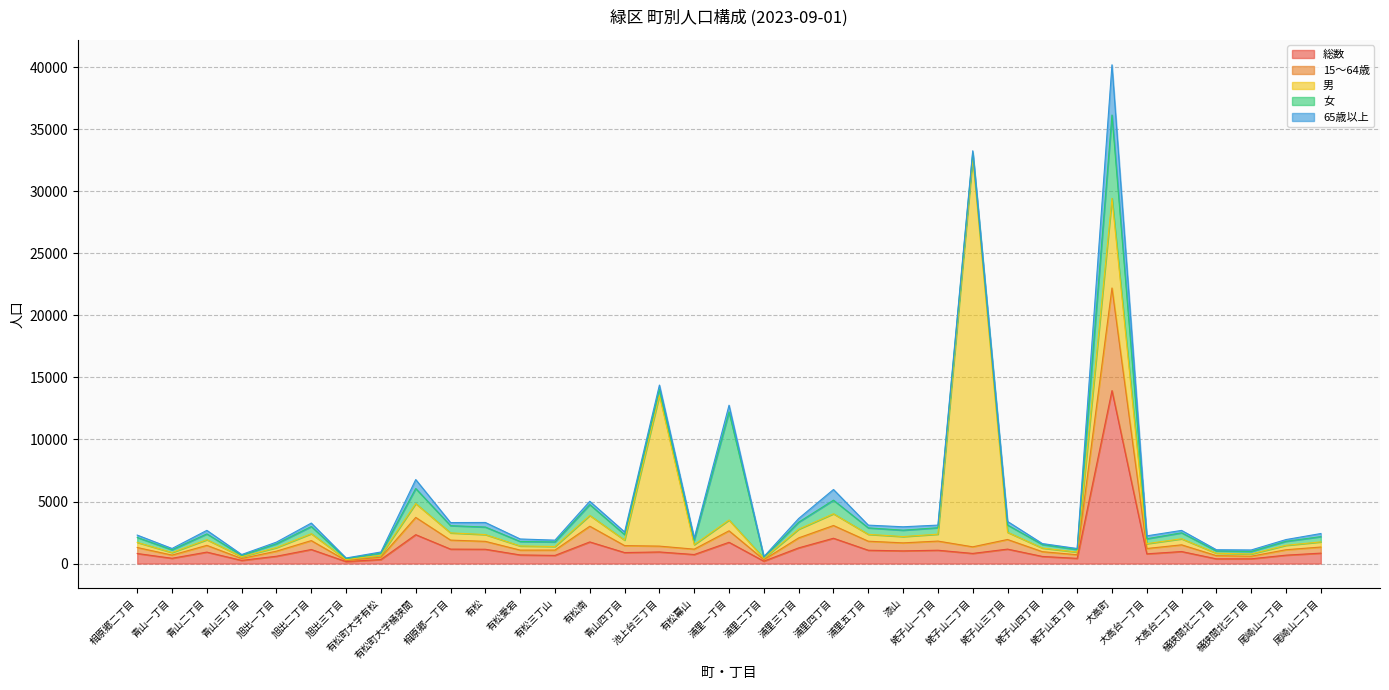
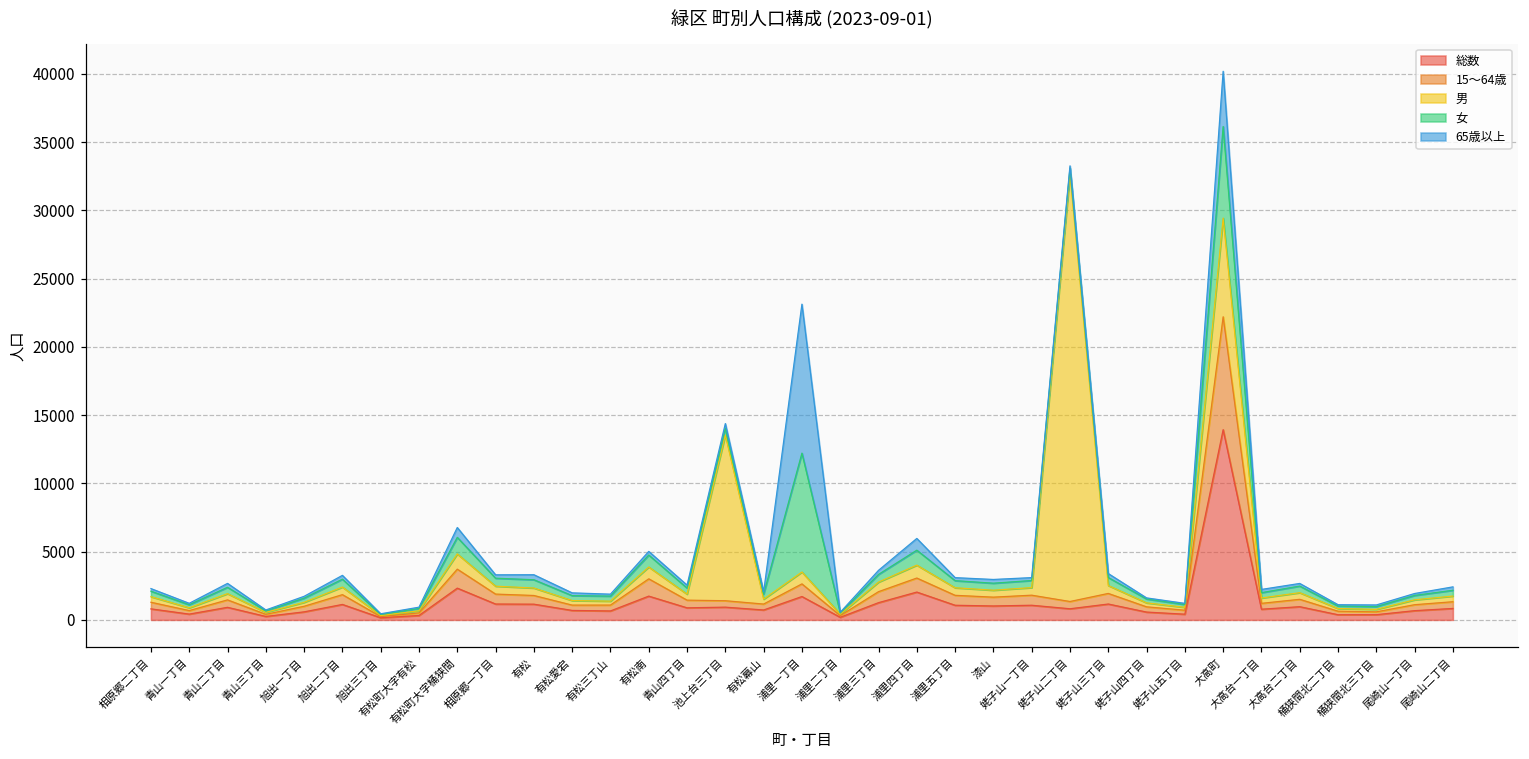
  {
    "男": {
      "相原郷二丁目": 400,
      "青山一丁目": 200,
      "青山二丁目": 500,
      "旭出一丁目": 300,
      "旭出二丁目": 600,
      "有松町大字桶狭間": 1100,
      "相原郷一丁目": 600,
      "有松": 500,
      "有松愛宕": 300,
      "有松三丁山": 300,
      "有松南": 900,
      "青山四丁目": 400,
      "池上台三丁目": 12100,
      "有松幕山": 400,
      "浦里一丁目": 900,
      "浦里三丁目": 700,
      "浦里四丁目": 900,
      "浦里五丁目": 600,
      "漆山": 500,
      "姥子山一丁目": 600,
      "姥子山二丁目": 31300,
      "姥子山三丁目": 600,
      "姥子山四丁目": 300,
      "姥子山五丁目": 200,
      "大高町": 7200,
      "大高台一丁目": 400,
      "大高台二丁目": 500,
      "尾崎山一丁目": 400,
      "尾崎山二丁目": 400
    },
    "女": {
      "青山二丁目": 500,
      "旭出二丁目": 600,
      "有松町大字桶狭間": 1200,
      "相原郷一丁目": 600,
      "有松": 600,
      "有松南": 900,
      "青山四丁目": 400,
      "池上台三丁目": 500,
      "浦里一丁目": 8700,
      "浦里三丁目": 600,
      "浦里四丁目": 1100,
      "浦里五丁目": 500,
      "漆山": 500,
      "姥子山一丁目": 500,
      "姥子山三丁目": 600,
      "大高町": 6700,
      "大高台一丁目": 400,
      "尾崎山二丁目": 400
    },
    "65歳以上": {
      "青山二丁目": 300,
      "旭出二丁目": 300,
      "有松町大字桶狭間": 700,
      "相原郷一丁目": 200,
      "有松": 400,
      "有松南": 300,
      "青山四丁目": 200,
      "池上台三丁目": 300,
-     "浦里一丁目": 500,
+     "浦里一丁目": 10900,
      "浦里三丁目": 300,
      "浦里四丁目": 900,
      "浦里五丁目": 200,
      "漆山": 300,
      "姥子山一丁目": 200,
      "姥子山三丁目": 300,
      "大高町": 4000,
      "大高台一丁目": 200,
      "尾崎山二丁目": 200
    }
  }
